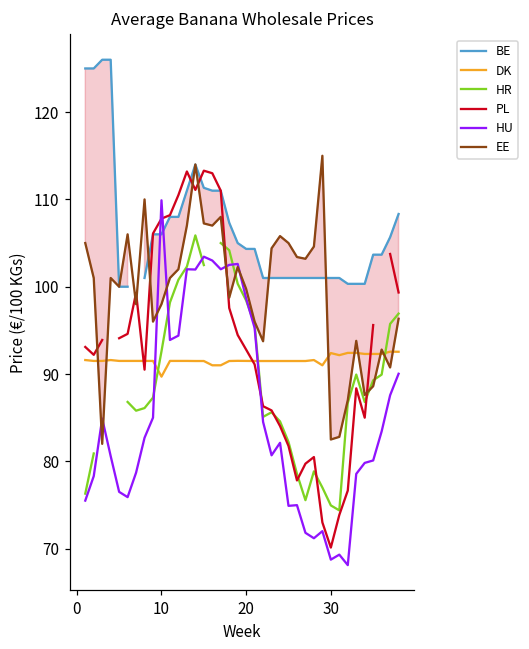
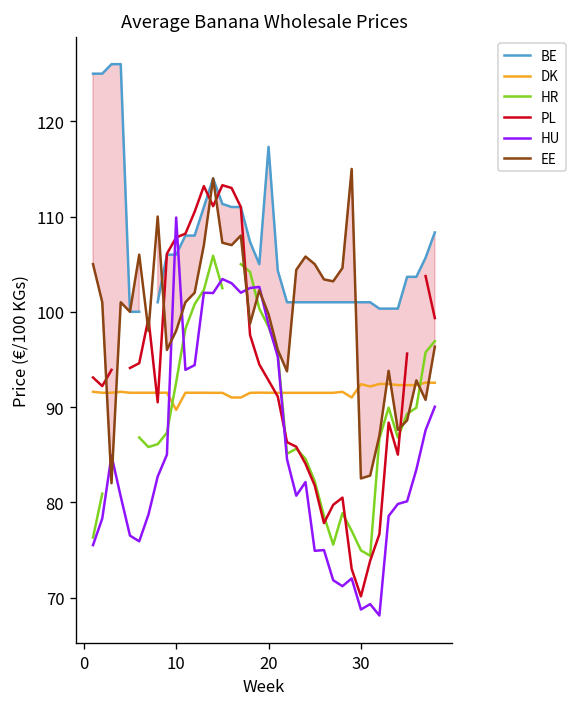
  {
    "BE": {
      "10": 106,
-     "20": 104,
+     "20": 117,
      "30": 101
    },
    "DK": {
      "10": 90,
      "20": 92,
      "30": 92
    },
    "HR": {
      "10": 93,
      "30": 75
    },
    "PL": {
      "10": 108,
      "20": 93,
      "30": 70
    },
    "HU": {
      "10": 110,
      "30": 69
    },
    "EE": {
      "10": 98,
      "20": 100,
      "30": 83
    }
  }
